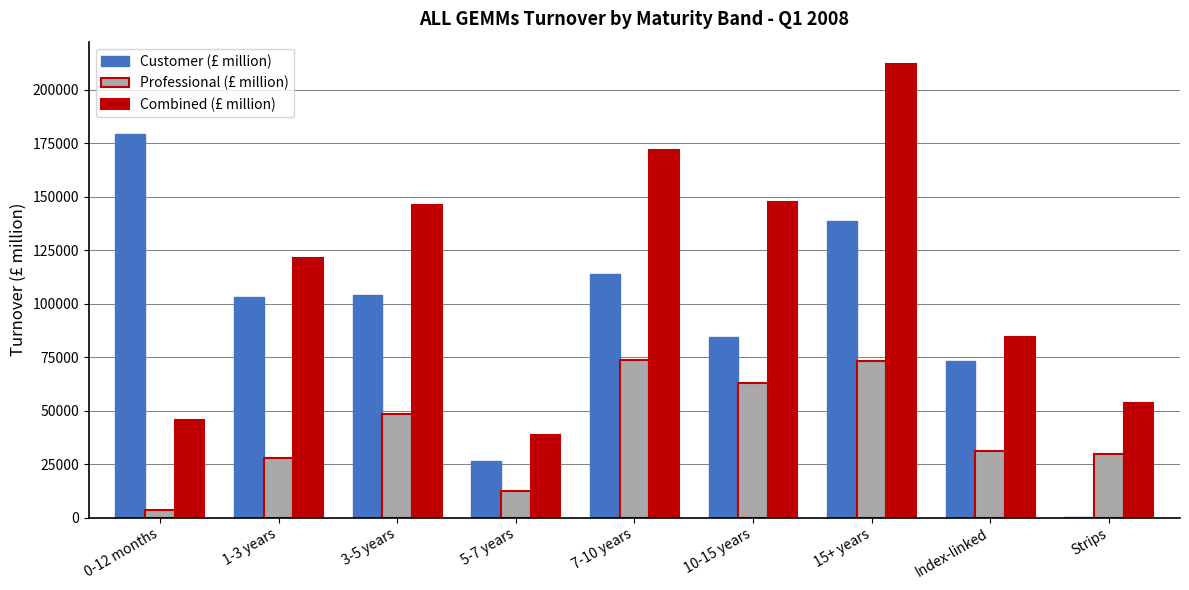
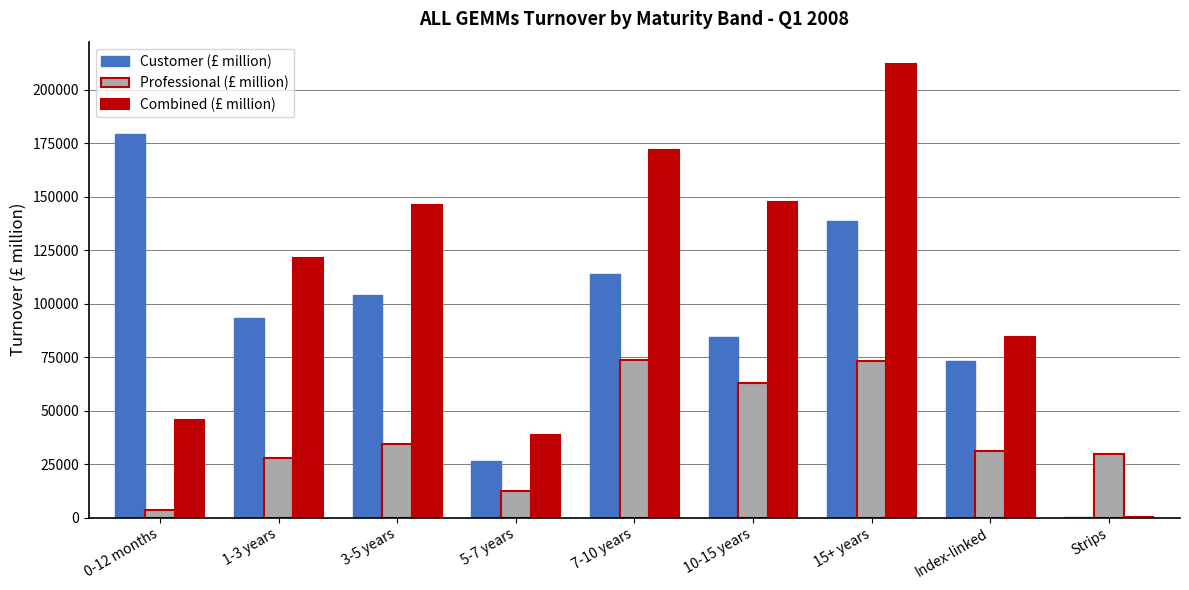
  {
    "Customer (£ million)": {
      "0-12 months": 179000,
-     "1-3 years": 103000,
+     "1-3 years": 93000,
      "3-5 years": 104000,
      "5-7 years": 26000,
      "7-10 years": 114000,
      "10-15 years": 84000,
      "15+ years": 139000,
      "Index-linked": 73000
    },
    "Professional (£ million)": {
      "0-12 months": 3000,
      "1-3 years": 28000,
-     "3-5 years": 48000,
+     "3-5 years": 34000,
      "5-7 years": 12000,
      "7-10 years": 74000,
      "10-15 years": 63000,
      "15+ years": 73000,
      "Index-linked": 31000,
      "Strips": 30000
    },
    "Combined (£ million)": {
      "0-12 months": 46000,
      "1-3 years": 121000,
      "3-5 years": 146000,
      "5-7 years": 39000,
      "7-10 years": 172000,
      "10-15 years": 147000,
      "15+ years": 212000,
      "Index-linked": 84000,
-     "Strips": 54000
+     "Strips": 0
    }
  }
